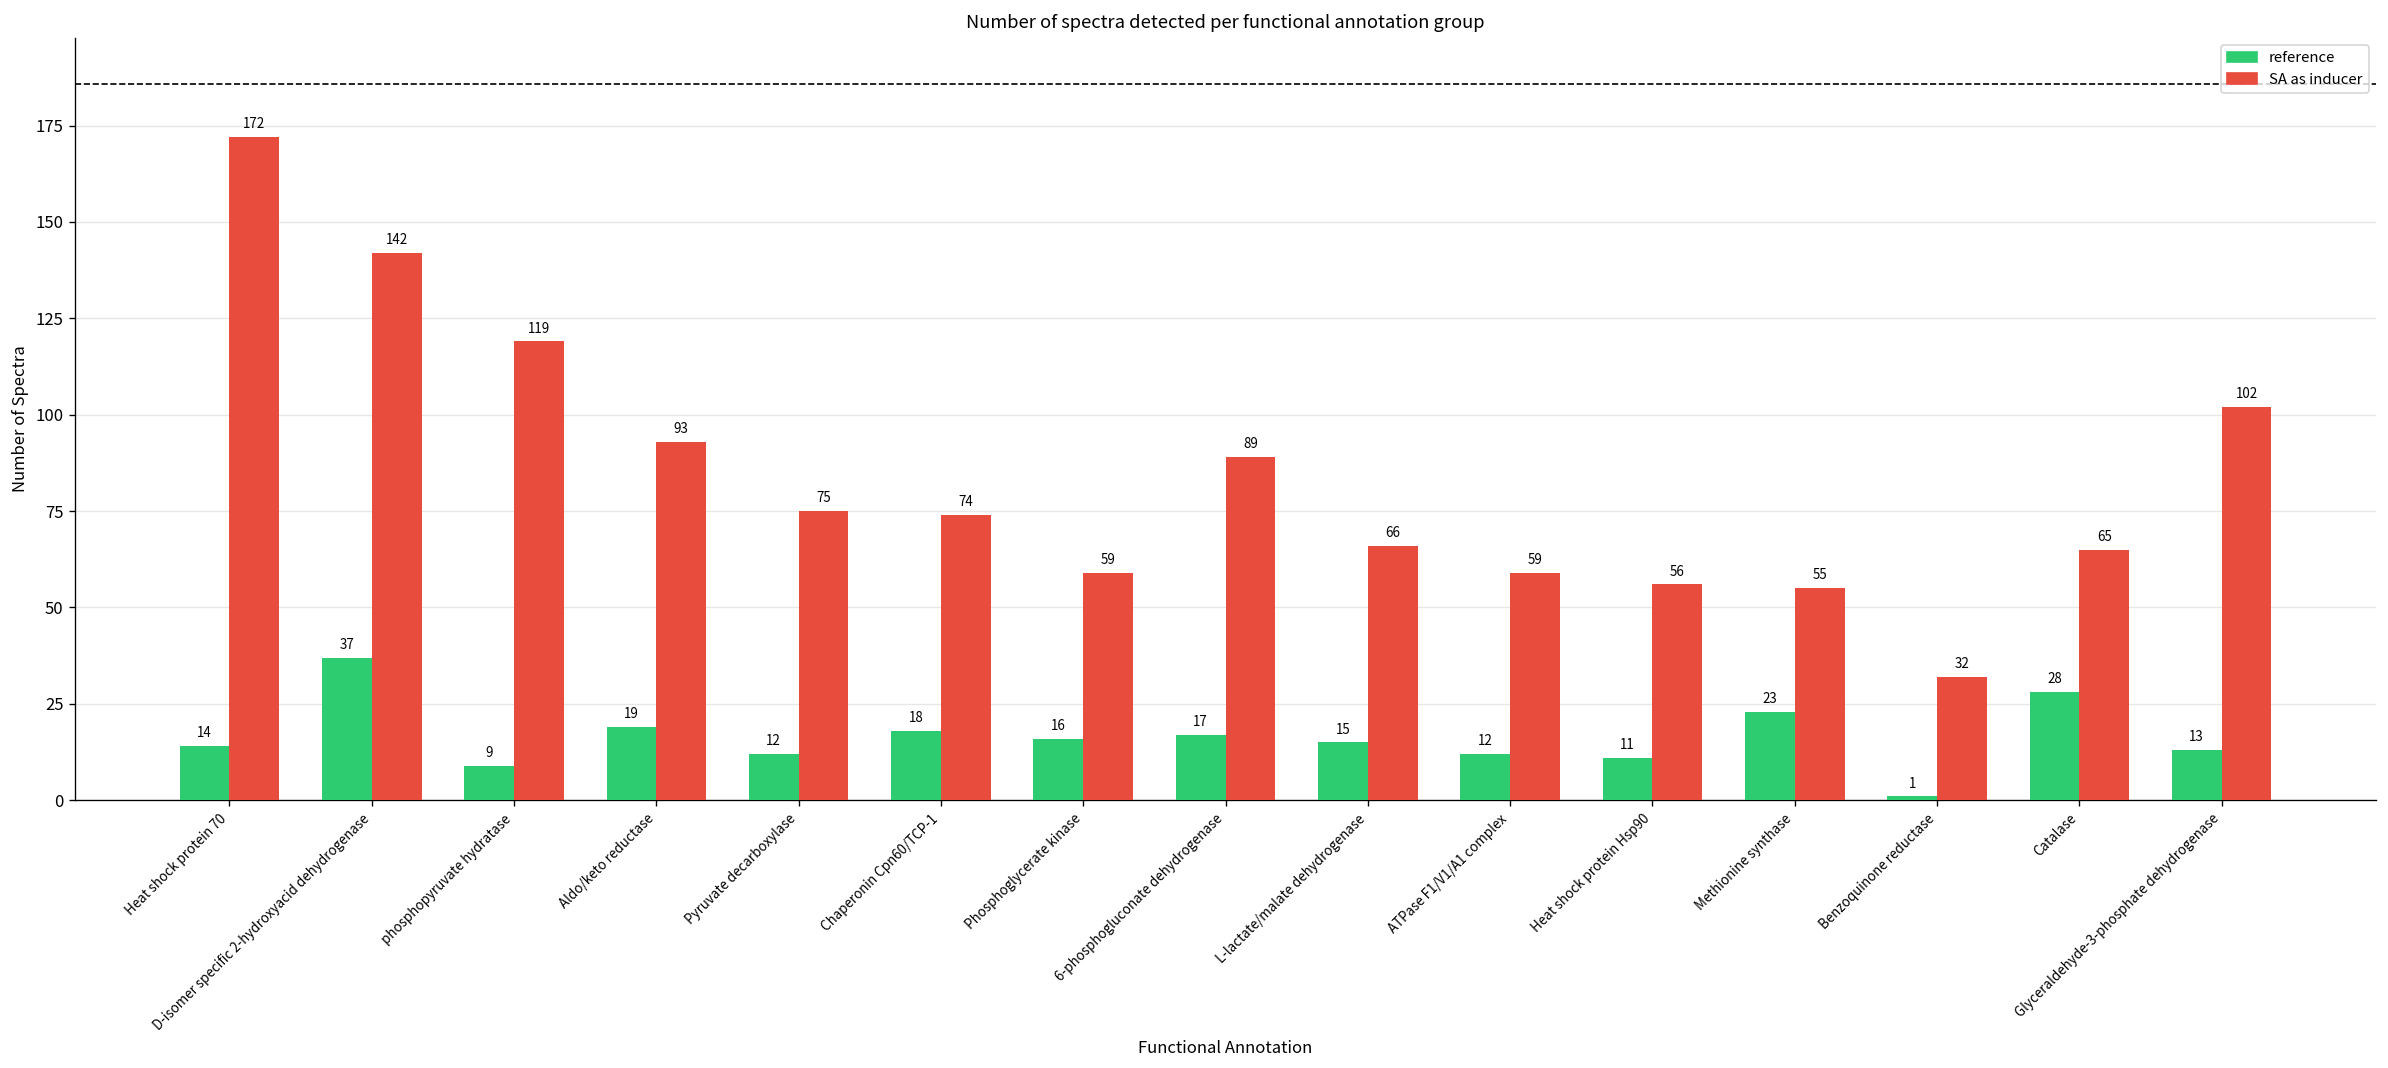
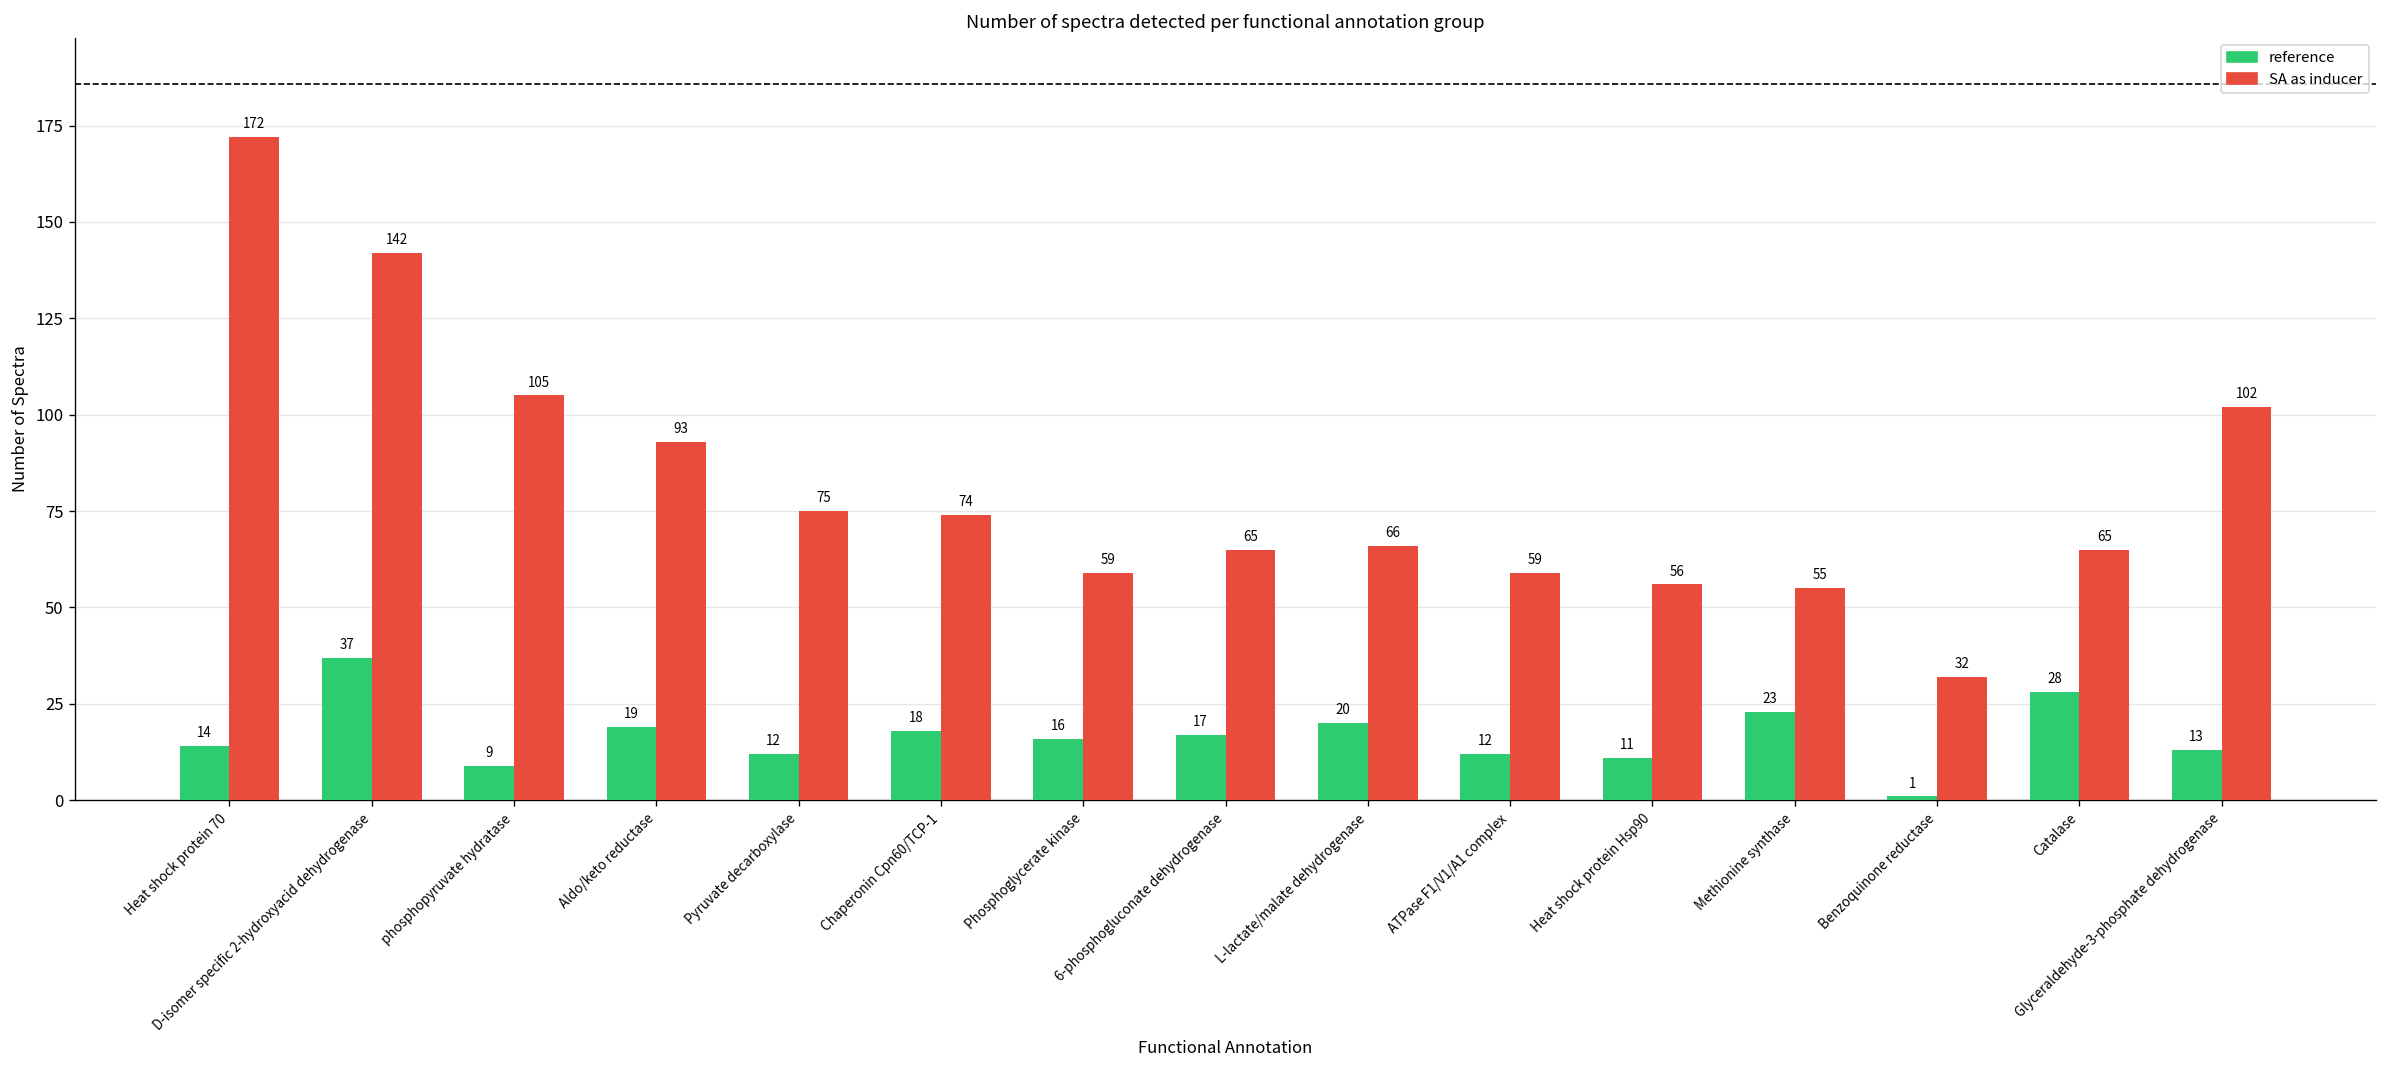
  {
    "reference": {
      "Heat shock protein 70": 14,
      "D-isomer specific 2-hydroxyacid dehydrogenase": 37,
      "phosphopyruvate hydratase": 9,
      "Aldo/keto reductase": 19,
      "Pyruvate decarboxylase": 12,
      "Chaperonin Cpn60/TCP-1": 18,
      "Phosphoglycerate kinase": 16,
      "6-phosphogluconate dehydrogenase": 17,
-     "L-lactate/malate dehydrogenase": 15,
+     "L-lactate/malate dehydrogenase": 20,
      "ATPase F1/V1/A1 complex": 12,
      "Heat shock protein Hsp90": 11,
      "Methionine synthase": 23,
      "Benzoquinone reductase": 1,
      "Catalase": 28,
      "Glyceraldehyde-3-phosphate dehydrogenase": 13
    },
    "SA as inducer": {
      "Heat shock protein 70": 172,
      "D-isomer specific 2-hydroxyacid dehydrogenase": 142,
-     "phosphopyruvate hydratase": 119,
+     "phosphopyruvate hydratase": 105,
      "Aldo/keto reductase": 93,
      "Pyruvate decarboxylase": 75,
      "Chaperonin Cpn60/TCP-1": 74,
      "Phosphoglycerate kinase": 59,
-     "6-phosphogluconate dehydrogenase": 89,
+     "6-phosphogluconate dehydrogenase": 65,
      "L-lactate/malate dehydrogenase": 66,
      "ATPase F1/V1/A1 complex": 59,
      "Heat shock protein Hsp90": 56,
      "Methionine synthase": 55,
      "Benzoquinone reductase": 32,
      "Catalase": 65,
      "Glyceraldehyde-3-phosphate dehydrogenase": 102
    }
  }
